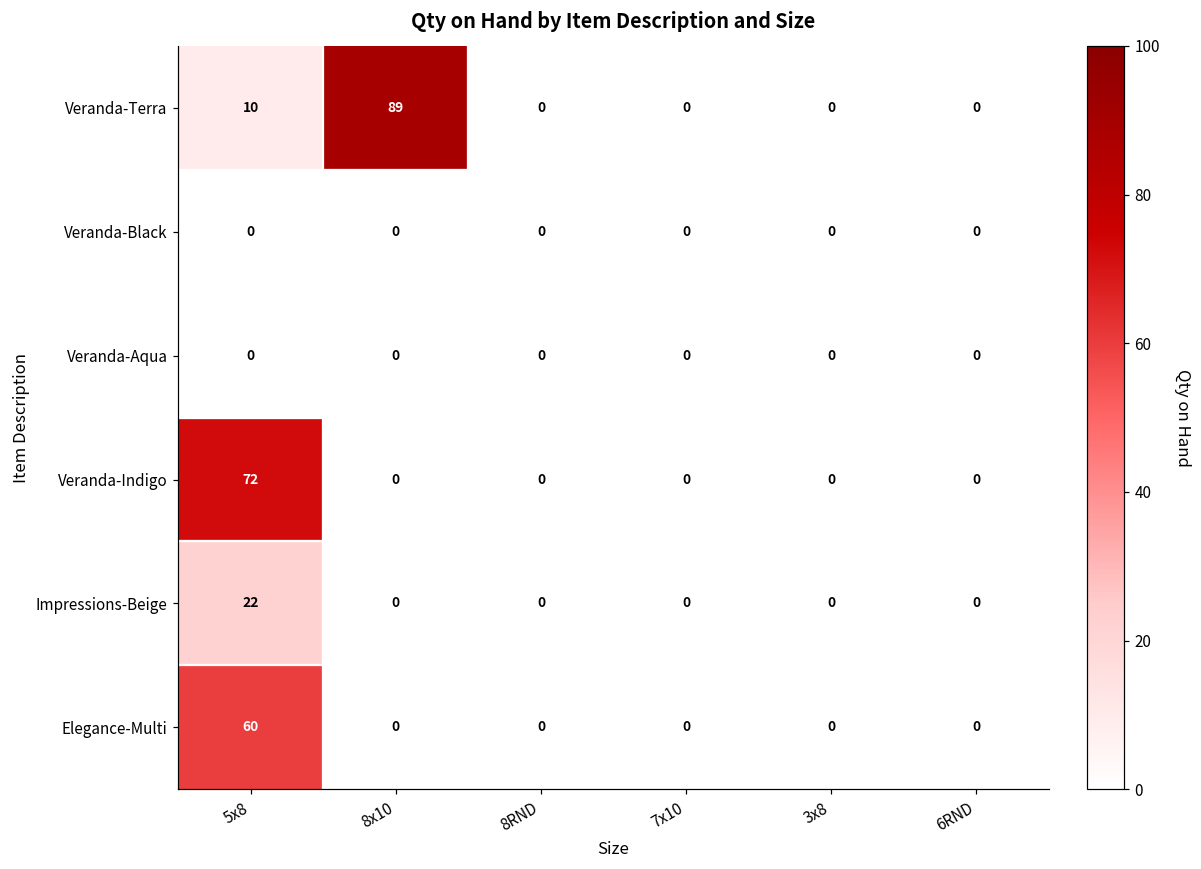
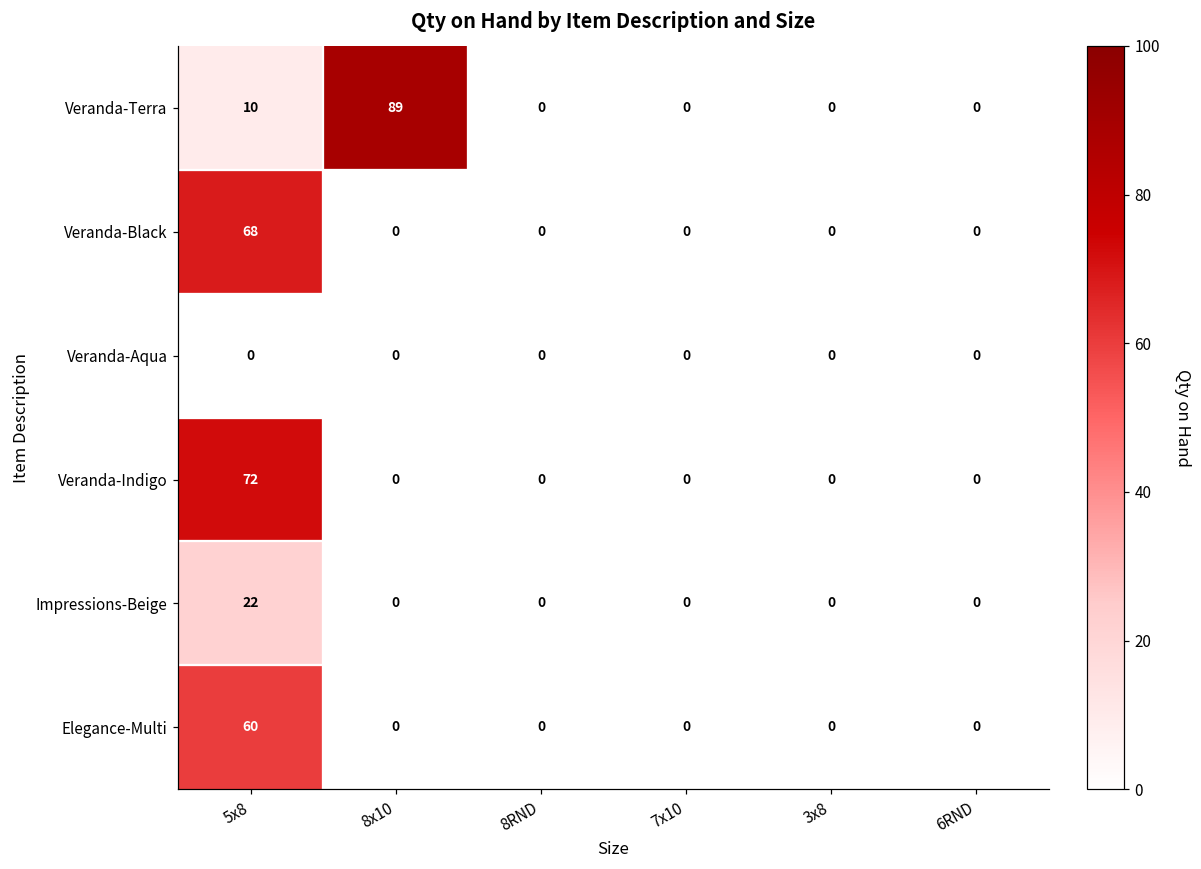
  {
    "Veranda-Terra": {
      "5x8": 10,
      "8x10": 89,
      "8RND": 0,
      "7x10": 0,
      "3x8": 0,
      "6RND": 0
    },
    "Veranda-Black": {
-     "5x8": 0,
+     "5x8": 68,
      "8x10": 0,
      "8RND": 0,
      "7x10": 0,
      "3x8": 0,
      "6RND": 0
    },
    "Veranda-Aqua": {
      "5x8": 0,
      "8x10": 0,
      "8RND": 0,
      "7x10": 0,
      "3x8": 0,
      "6RND": 0
    },
    "Veranda-Indigo": {
      "5x8": 72,
      "8x10": 0,
      "8RND": 0,
      "7x10": 0,
      "3x8": 0,
      "6RND": 0
    },
    "Impressions-Beige": {
      "5x8": 22,
      "8x10": 0,
      "8RND": 0,
      "7x10": 0,
      "3x8": 0,
      "6RND": 0
    },
    "Elegance-Multi": {
      "5x8": 60,
      "8x10": 0,
      "8RND": 0,
      "7x10": 0,
      "3x8": 0,
      "6RND": 0
    }
  }
